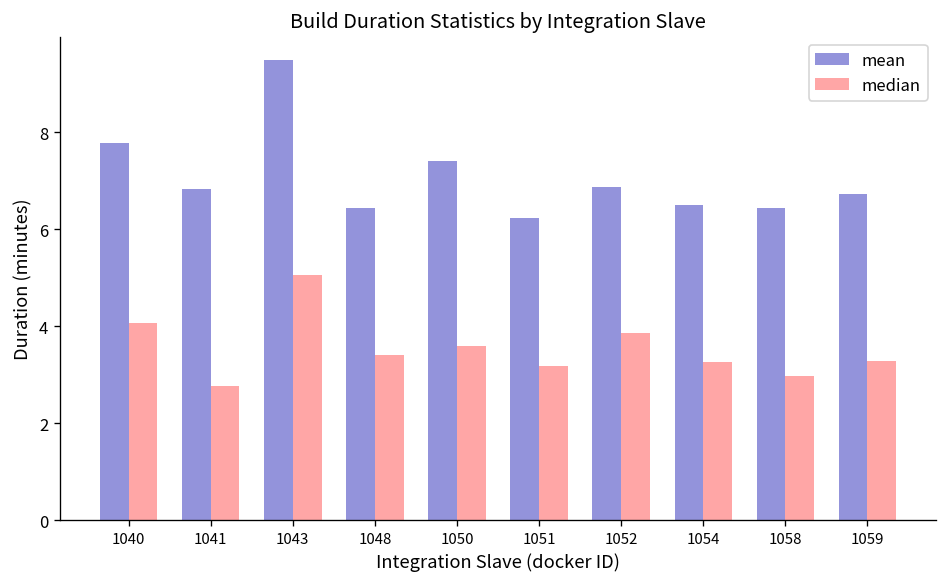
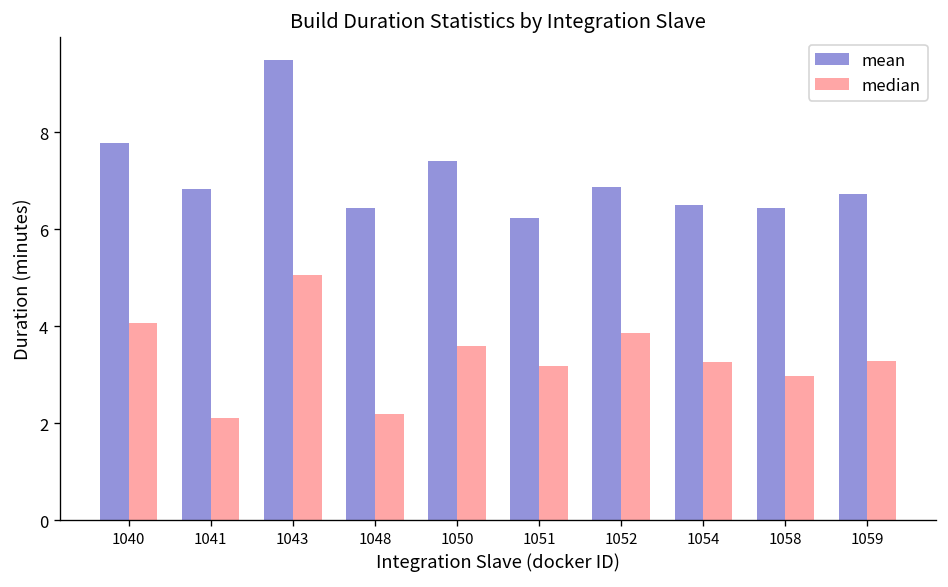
  {
    "mean": {
      "1040": 7.8,
      "1041": 6.8,
      "1043": 9.5,
      "1048": 6.4,
      "1050": 7.4,
      "1051": 6.2,
      "1052": 6.9,
      "1054": 6.5,
      "1058": 6.4,
      "1059": 6.7
    },
    "median": {
      "1040": 4.1,
-     "1041": 2.8,
+     "1041": 2.1,
      "1043": 5.1,
-     "1048": 3.4,
+     "1048": 2.2,
      "1050": 3.6,
      "1051": 3.2,
      "1052": 3.9,
      "1054": 3.3,
      "1058": 3.0,
      "1059": 3.3
    }
  }
